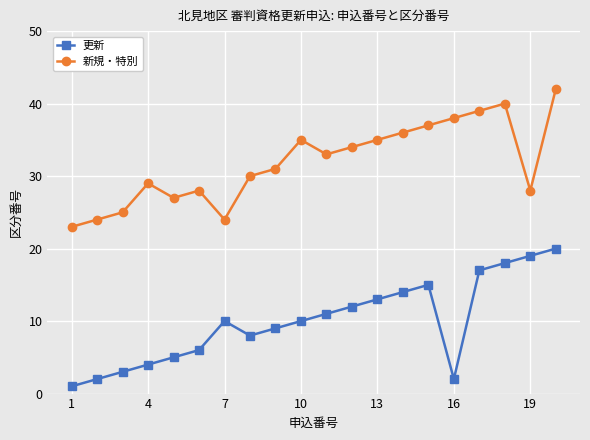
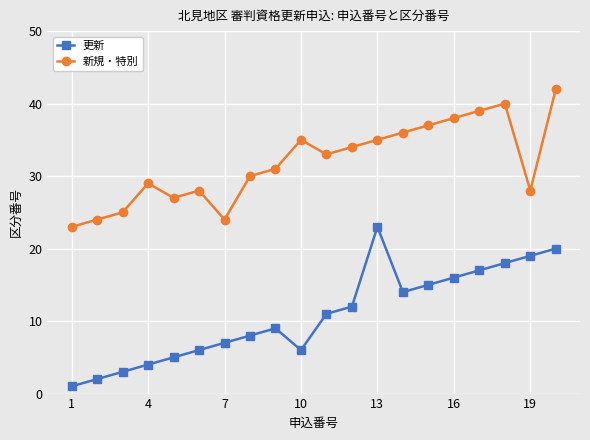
  {
    "更新": {
      "1": 1,
      "4": 4,
-     "7": 10,
-     "10": 10,
-     "13": 13,
-     "16": 2,
+     "7": 7,
+     "10": 6,
+     "13": 23,
+     "16": 16,
      "19": 19
    },
    "新規・特別": {
      "1": 23,
      "4": 29,
      "7": 24,
      "10": 35,
      "13": 35,
      "16": 38,
      "19": 28
    }
  }
